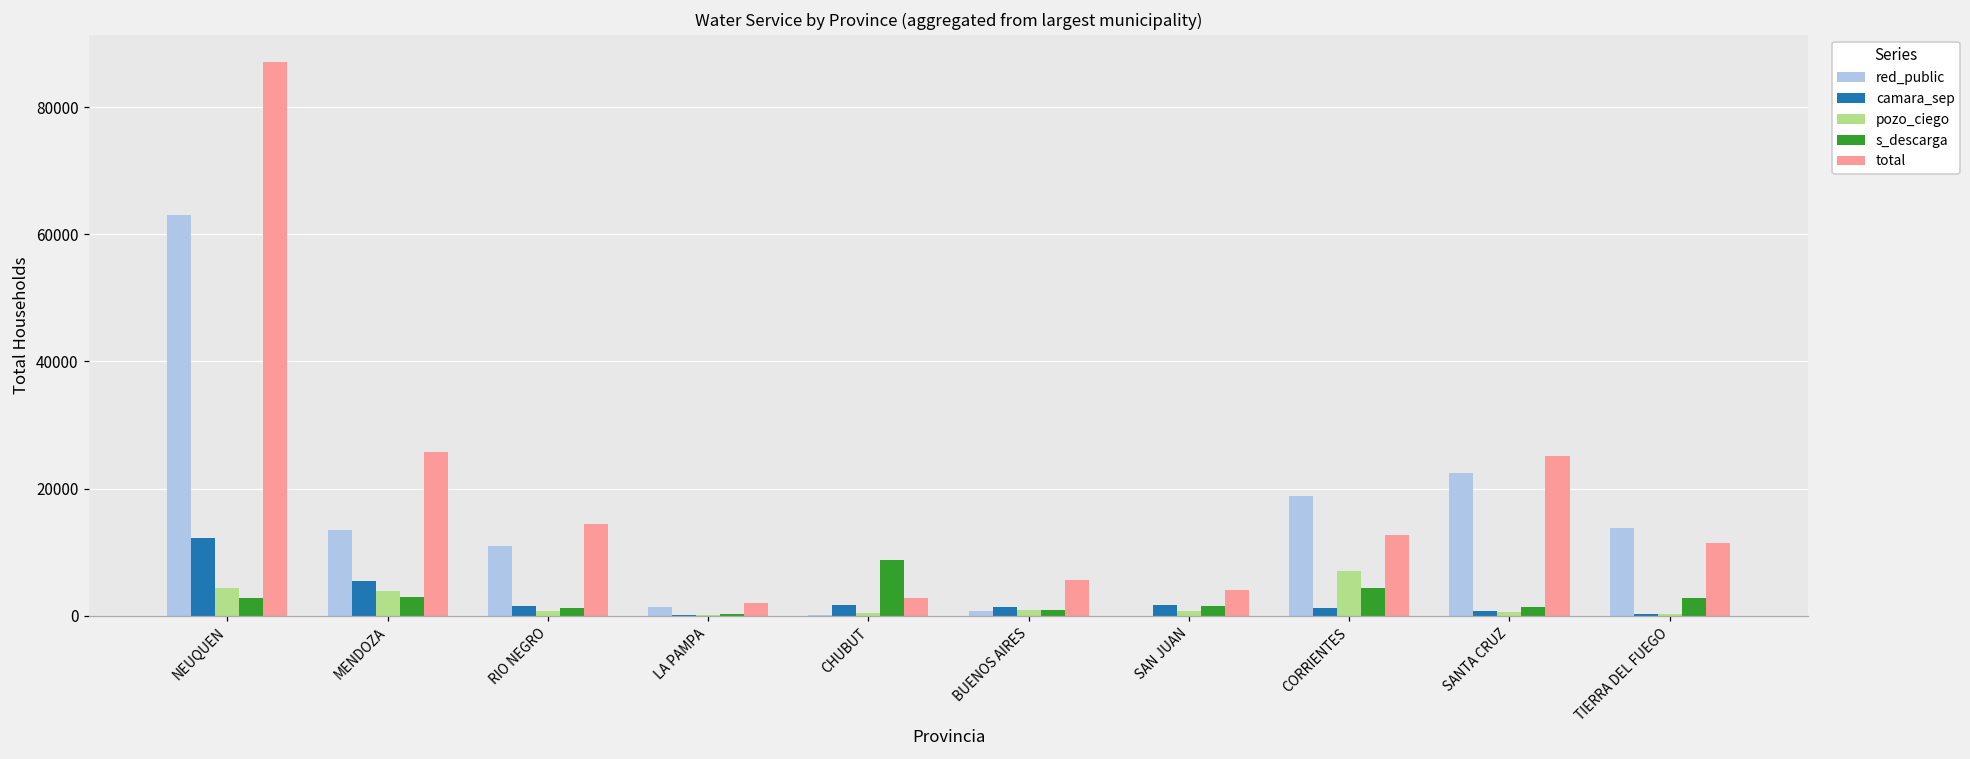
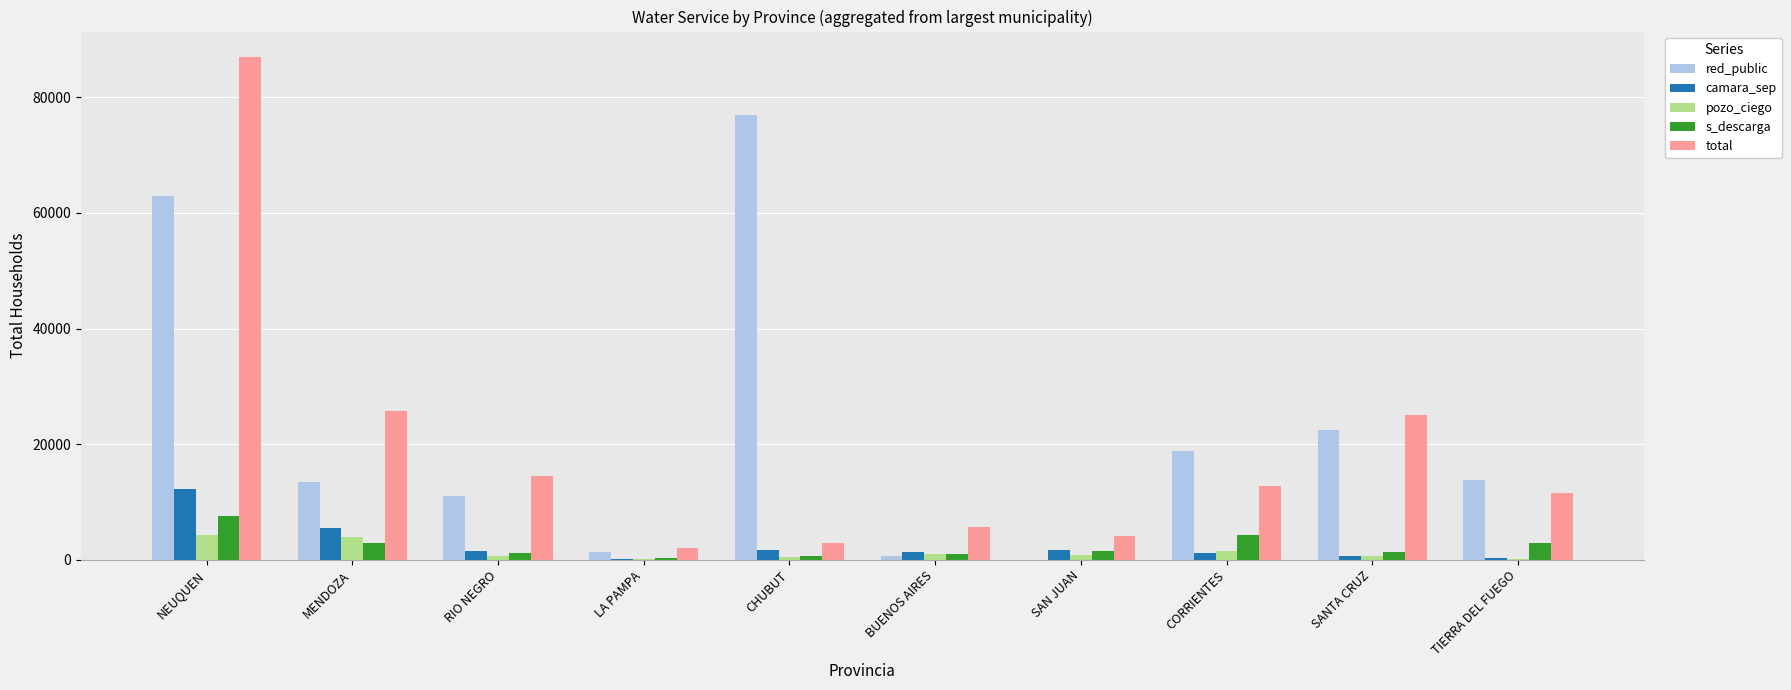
  {
    "red_public": {
      "NEUQUEN": 63000,
      "MENDOZA": 14000,
      "RIO NEGRO": 11000,
      "LA PAMPA": 1000,
-     "CHUBUT": 0,
+     "CHUBUT": 77000,
      "BUENOS AIRES": 1000,
      "SAN JUAN": 0,
      "CORRIENTES": 19000,
      "SANTA CRUZ": 22000,
      "TIERRA DEL FUEGO": 14000
    },
    "camara_sep": {
      "NEUQUEN": 12000,
      "MENDOZA": 5000,
      "RIO NEGRO": 2000,
      "CHUBUT": 2000,
      "BUENOS AIRES": 1000,
      "SAN JUAN": 2000,
      "CORRIENTES": 1000,
      "SANTA CRUZ": 1000
    },
    "pozo_ciego": {
      "NEUQUEN": 4000,
      "MENDOZA": 4000,
      "RIO NEGRO": 1000,
      "CHUBUT": 0,
      "BUENOS AIRES": 1000,
      "SAN JUAN": 1000,
-     "CORRIENTES": 7000,
+     "CORRIENTES": 2000,
      "SANTA CRUZ": 1000
    },
    "s_descarga": {
-     "NEUQUEN": 3000,
+     "NEUQUEN": 7000,
      "MENDOZA": 3000,
      "RIO NEGRO": 1000,
-     "CHUBUT": 9000,
+     "CHUBUT": 1000,
      "BUENOS AIRES": 1000,
      "SAN JUAN": 2000,
      "CORRIENTES": 4000,
      "SANTA CRUZ": 1000,
      "TIERRA DEL FUEGO": 3000
    },
    "total": {
      "NEUQUEN": 87000,
      "MENDOZA": 26000,
      "RIO NEGRO": 14000,
      "LA PAMPA": 2000,
      "CHUBUT": 3000,
      "BUENOS AIRES": 6000,
      "SAN JUAN": 4000,
      "CORRIENTES": 13000,
      "SANTA CRUZ": 25000,
      "TIERRA DEL FUEGO": 11000
    }
  }
